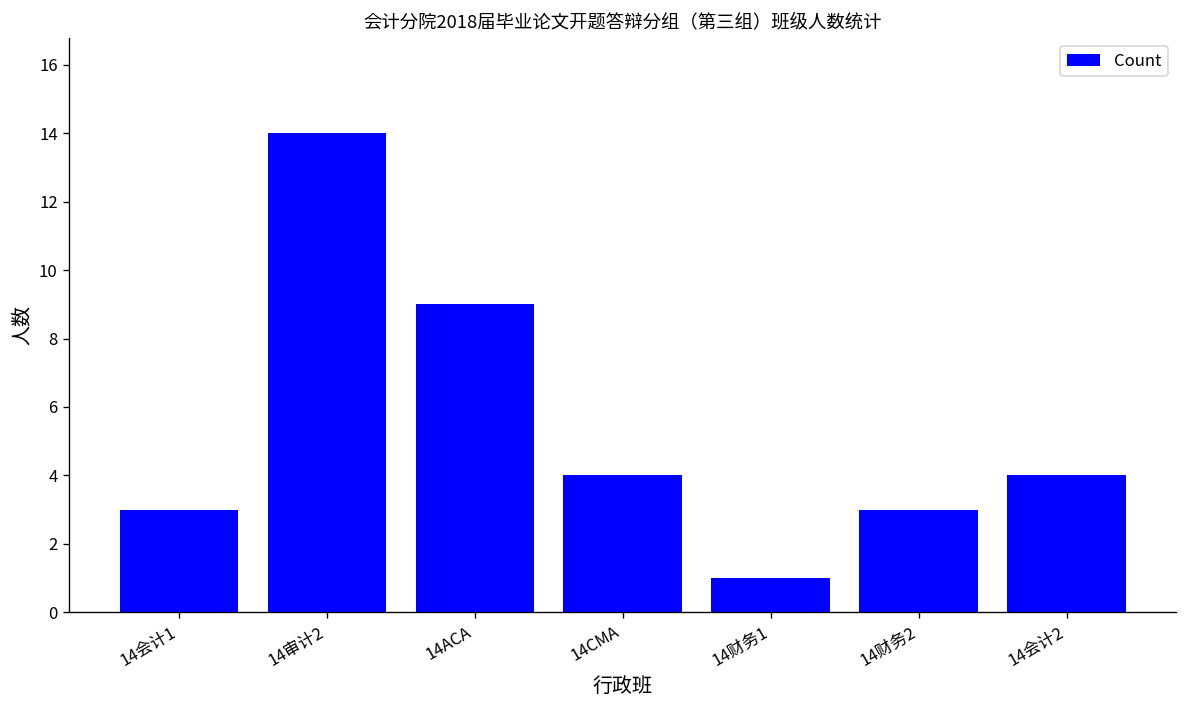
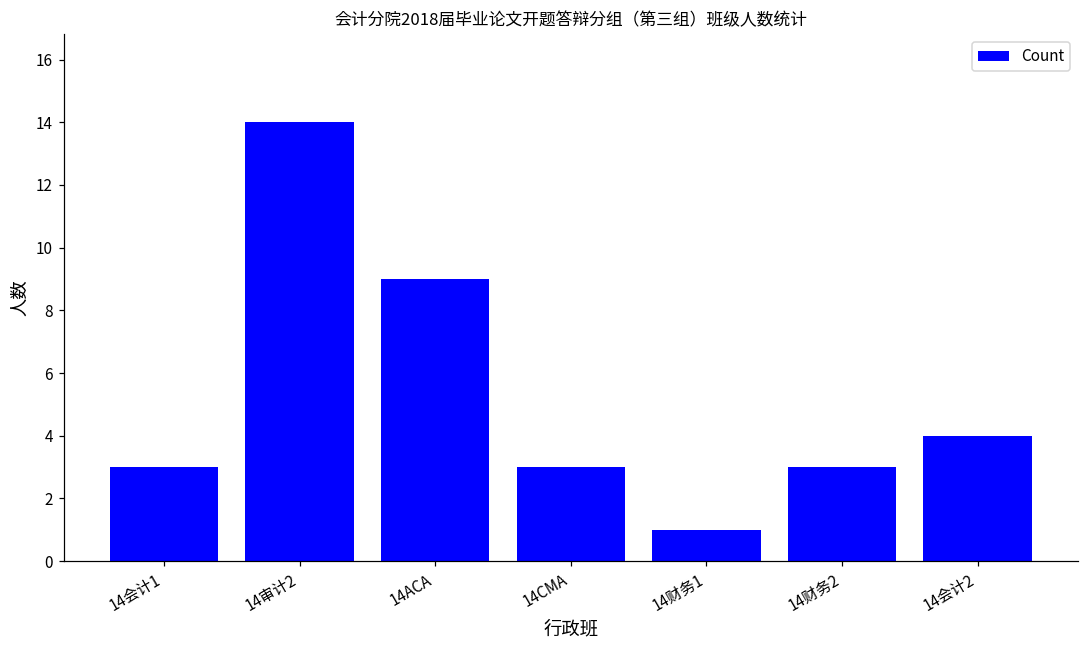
  {
    "14会计1": 3,
    "14审计2": 14,
    "14ACA": 9,
-   "14CMA": 4,
+   "14CMA": 3,
    "14财务1": 1,
    "14财务2": 3,
    "14会计2": 4
  }
